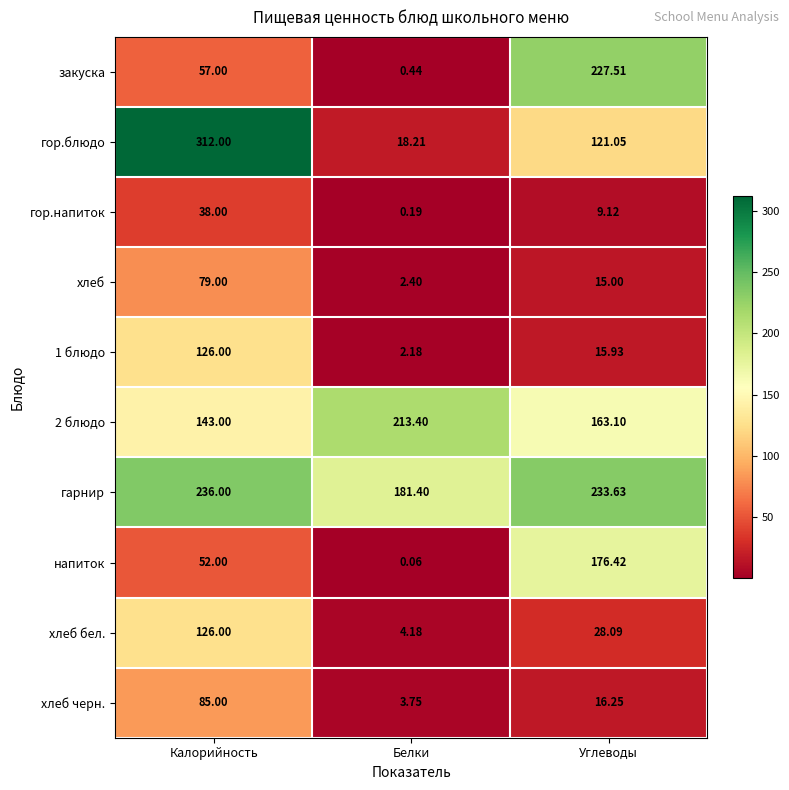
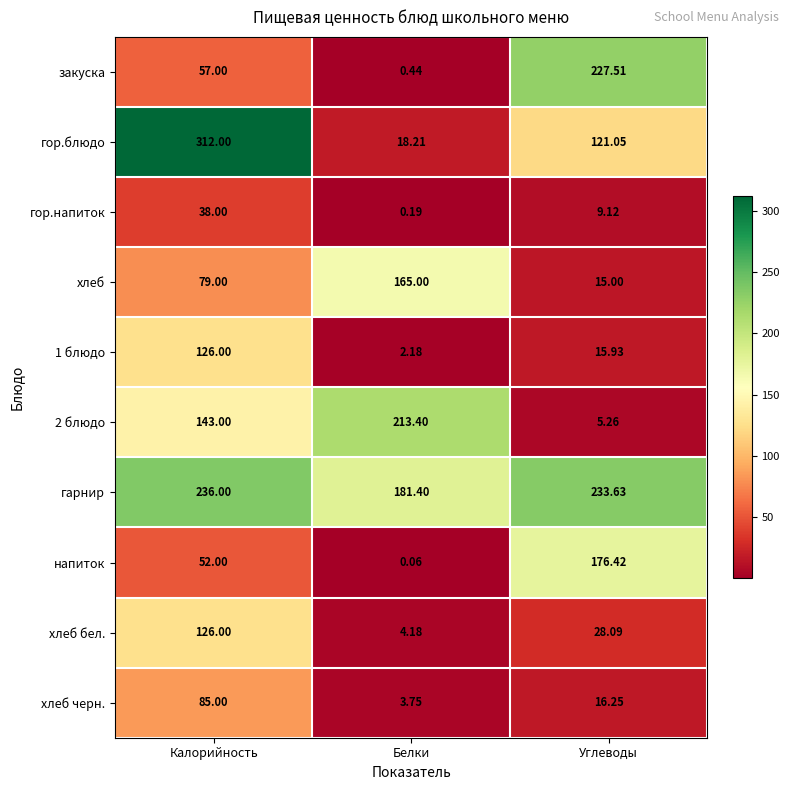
  {
    "закуска": {
      "Калорийность": 57.00,
      "Белки": 0.44,
      "Углеводы": 227.51
    },
    "гор.блюдо": {
      "Калорийность": 312.00,
      "Белки": 18.21,
      "Углеводы": 121.05
    },
    "гор.напиток": {
      "Калорийность": 38.00,
      "Белки": 0.19,
      "Углеводы": 9.12
    },
    "хлеб": {
      "Калорийность": 79.00,
-     "Белки": 2.40,
+     "Белки": 165.00,
      "Углеводы": 15.00
    },
    "1 блюдо": {
      "Калорийность": 126.00,
      "Белки": 2.18,
      "Углеводы": 15.93
    },
    "2 блюдо": {
      "Калорийность": 143.00,
      "Белки": 213.40,
-     "Углеводы": 163.10
+     "Углеводы": 5.26
    },
    "гарнир": {
      "Калорийность": 236.00,
      "Белки": 181.40,
      "Углеводы": 233.63
    },
    "напиток": {
      "Калорийность": 52.00,
      "Белки": 0.06,
      "Углеводы": 176.42
    },
    "хлеб бел.": {
      "Калорийность": 126.00,
      "Белки": 4.18,
      "Углеводы": 28.09
    },
    "хлеб черн.": {
      "Калорийность": 85.00,
      "Белки": 3.75,
      "Углеводы": 16.25
    }
  }
